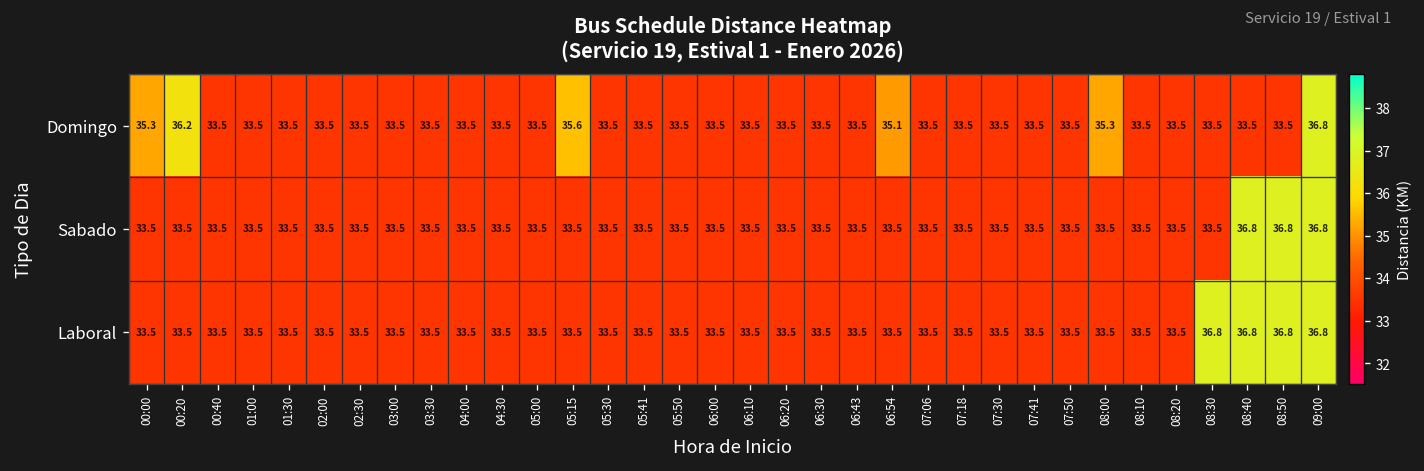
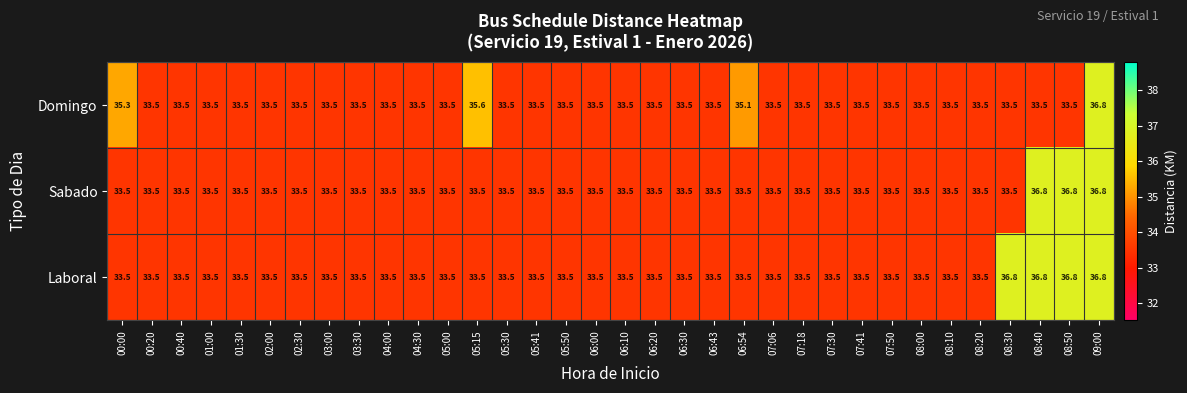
  {
    "Domingo": {
      "00:00": 35.3,
-     "00:20": 36.2,
+     "00:20": 33.5,
      "00:40": 33.5,
      "01:00": 33.5,
      "01:30": 33.5,
      "02:00": 33.5,
      "02:30": 33.5,
      "03:00": 33.5,
      "03:30": 33.5,
      "04:00": 33.5,
      "04:30": 33.5,
      "05:00": 33.5,
      "05:15": 35.6,
      "05:30": 33.5,
      "05:41": 33.5,
      "05:50": 33.5,
      "06:00": 33.5,
      "06:10": 33.5,
      "06:20": 33.5,
      "06:30": 33.5,
      "06:43": 33.5,
      "06:54": 35.1,
      "07:06": 33.5,
      "07:18": 33.5,
      "07:30": 33.5,
      "07:41": 33.5,
      "07:50": 33.5,
-     "08:00": 35.3,
+     "08:00": 33.5,
      "08:10": 33.5,
      "08:20": 33.5,
      "08:30": 33.5,
      "08:40": 33.5,
      "08:50": 33.5,
      "09:00": 36.8
    },
    "Sabado": {
      "00:00": 33.5,
      "00:20": 33.5,
      "00:40": 33.5,
      "01:00": 33.5,
      "01:30": 33.5,
      "02:00": 33.5,
      "02:30": 33.5,
      "03:00": 33.5,
      "03:30": 33.5,
      "04:00": 33.5,
      "04:30": 33.5,
      "05:00": 33.5,
      "05:15": 33.5,
      "05:30": 33.5,
      "05:41": 33.5,
      "05:50": 33.5,
      "06:00": 33.5,
      "06:10": 33.5,
      "06:20": 33.5,
      "06:30": 33.5,
      "06:43": 33.5,
      "06:54": 33.5,
      "07:06": 33.5,
      "07:18": 33.5,
      "07:30": 33.5,
      "07:41": 33.5,
      "07:50": 33.5,
      "08:00": 33.5,
      "08:10": 33.5,
      "08:20": 33.5,
      "08:30": 33.5,
      "08:40": 36.8,
      "08:50": 36.8,
      "09:00": 36.8
    },
    "Laboral": {
      "00:00": 33.5,
      "00:20": 33.5,
      "00:40": 33.5,
      "01:00": 33.5,
      "01:30": 33.5,
      "02:00": 33.5,
      "02:30": 33.5,
      "03:00": 33.5,
      "03:30": 33.5,
      "04:00": 33.5,
      "04:30": 33.5,
      "05:00": 33.5,
      "05:15": 33.5,
      "05:30": 33.5,
      "05:41": 33.5,
      "05:50": 33.5,
      "06:00": 33.5,
      "06:10": 33.5,
      "06:20": 33.5,
      "06:30": 33.5,
      "06:43": 33.5,
      "06:54": 33.5,
      "07:06": 33.5,
      "07:18": 33.5,
      "07:30": 33.5,
      "07:41": 33.5,
      "07:50": 33.5,
      "08:00": 33.5,
      "08:10": 33.5,
      "08:20": 33.5,
      "08:30": 36.8,
      "08:40": 36.8,
      "08:50": 36.8,
      "09:00": 36.8
    }
  }
